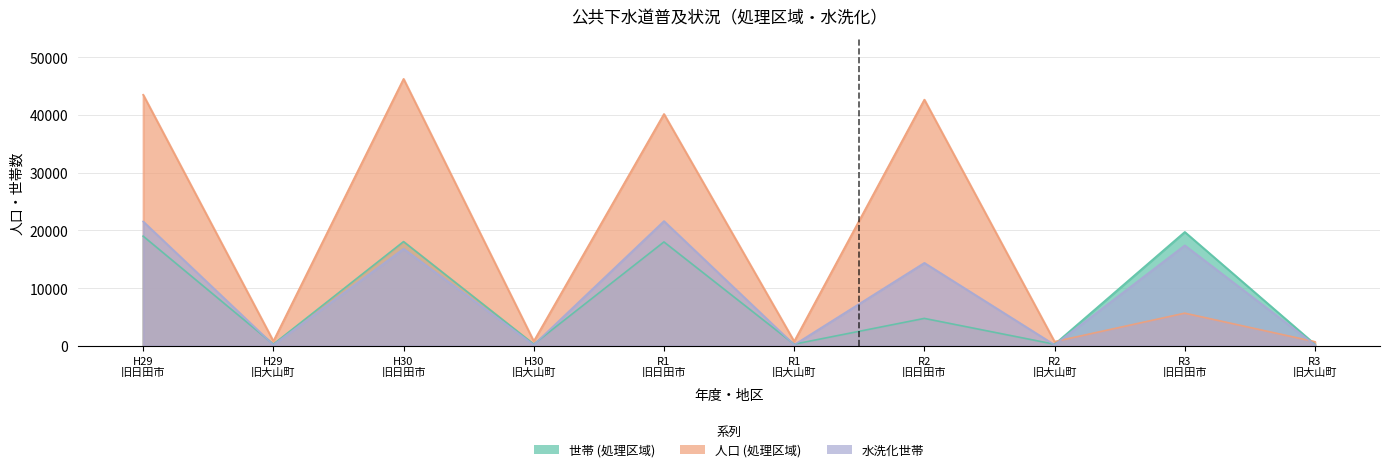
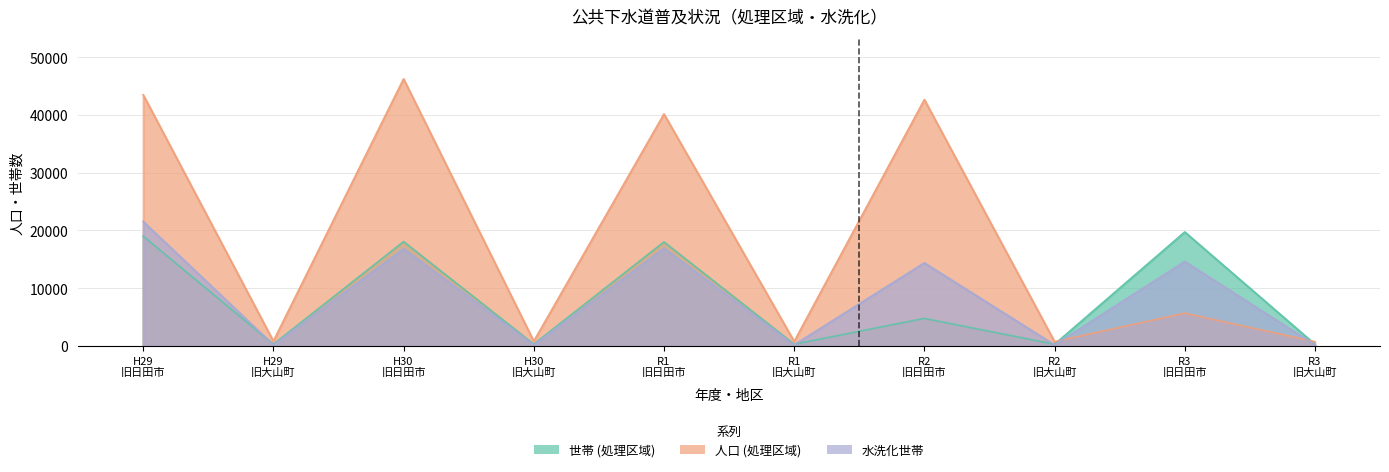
  {
    "世帯 (処理区域)": {
      "H29 旧日田市": 19000,
      "H30 旧日田市": 18000,
      "R1 旧日田市": 18000,
      "R2 旧日田市": 5000,
      "R3 旧日田市": 20000
    },
    "人口 (処理区域)": {
      "H29 旧日田市": 44000,
      "H29 旧大山町": 1000,
      "H30 旧日田市": 46000,
      "H30 旧大山町": 1000,
      "R1 旧日田市": 40000,
      "R1 旧大山町": 1000,
      "R2 旧日田市": 43000,
      "R2 旧大山町": 1000,
      "R3 旧日田市": 6000
    },
    "水洗化世帯": {
      "H29 旧日田市": 22000,
      "H30 旧日田市": 17000,
-     "R1 旧日田市": 22000,
+     "R1 旧日田市": 17000,
      "R2 旧日田市": 14000,
-     "R3 旧日田市": 17000
+     "R3 旧日田市": 15000
    }
  }
